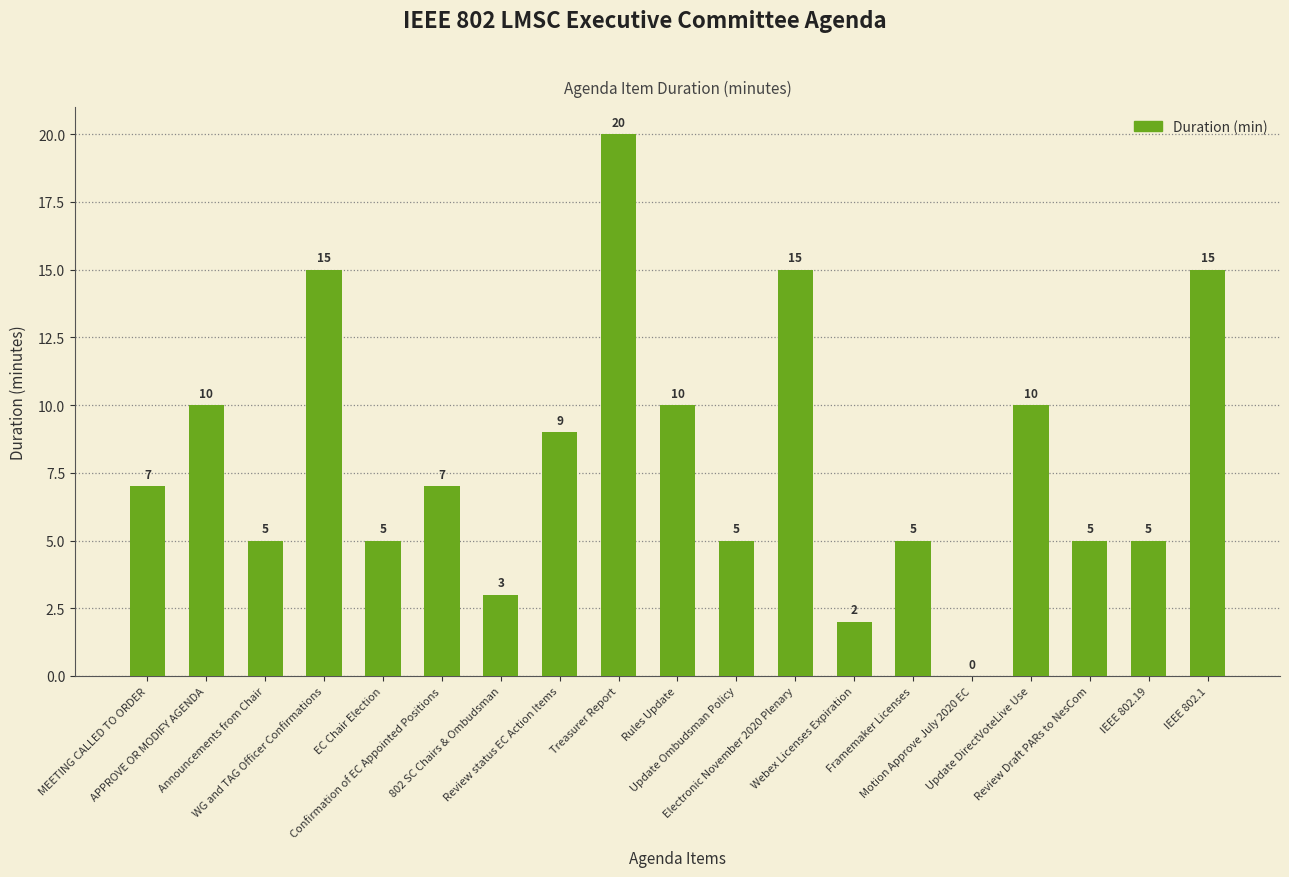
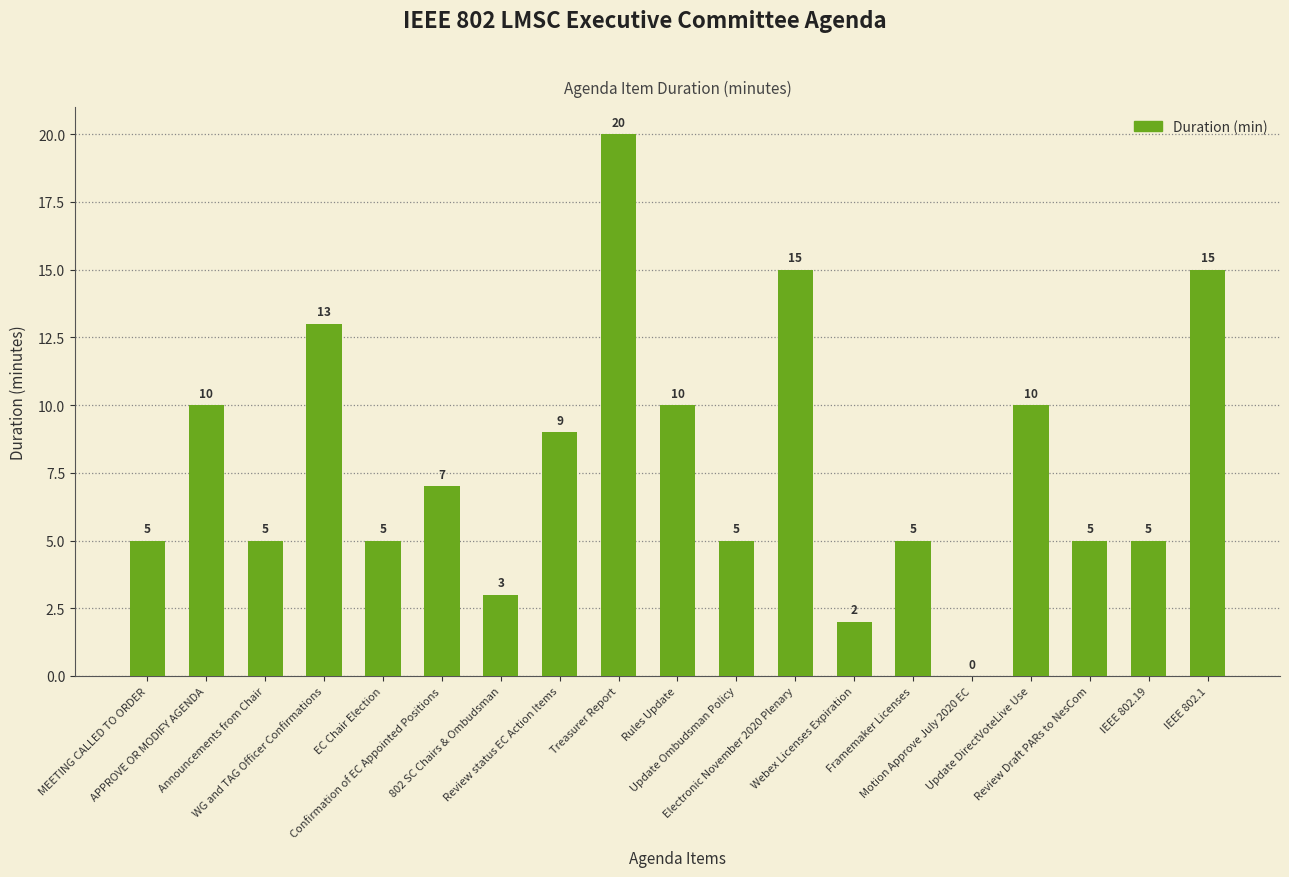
  {
-   "MEETING CALLED TO ORDER": 7,
+   "MEETING CALLED TO ORDER": 5,
    "APPROVE OR MODIFY AGENDA": 10,
    "Announcements from Chair": 5,
-   "WG and TAG Officer Confirmations": 15,
+   "WG and TAG Officer Confirmations": 13,
    "EC Chair Election": 5,
    "Confirmation of EC Appointed Positions": 7,
    "802 SC Chairs & Ombudsman": 3,
    "Review status EC Action Items": 9,
    "Treasurer Report": 20,
    "Rules Update": 10,
    "Update Ombudsman Policy": 5,
    "Electronic November 2020 Plenary": 15,
    "Webex Licenses Expiration": 2,
    "Framemaker Licenses": 5,
    "Motion Approve July 2020 EC": 0,
    "Update DirectVoteLive Use": 10,
    "Review Draft PARs to NesCom": 5,
    "IEEE 802.19": 5,
    "IEEE 802.1": 15
  }
